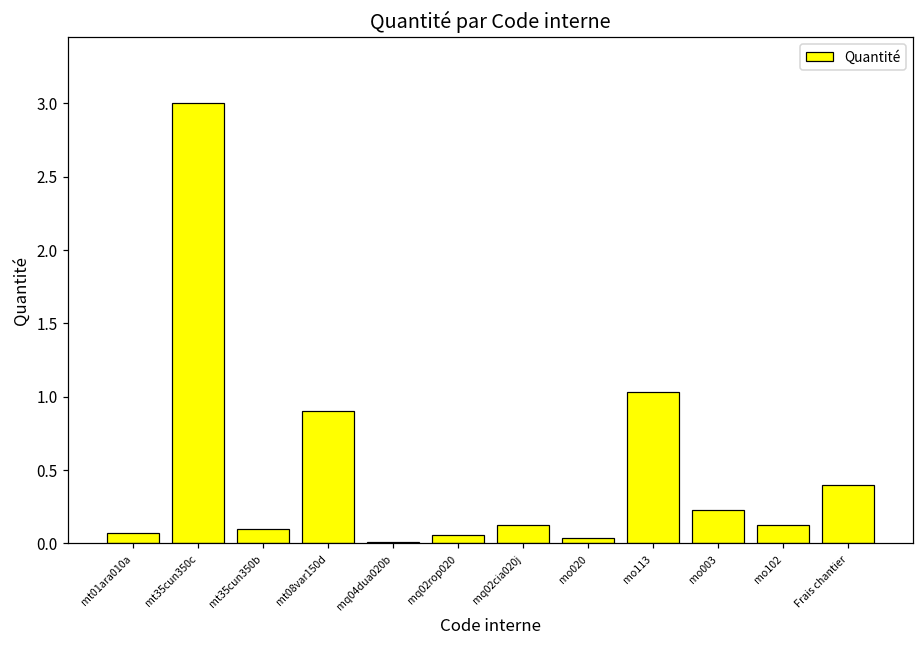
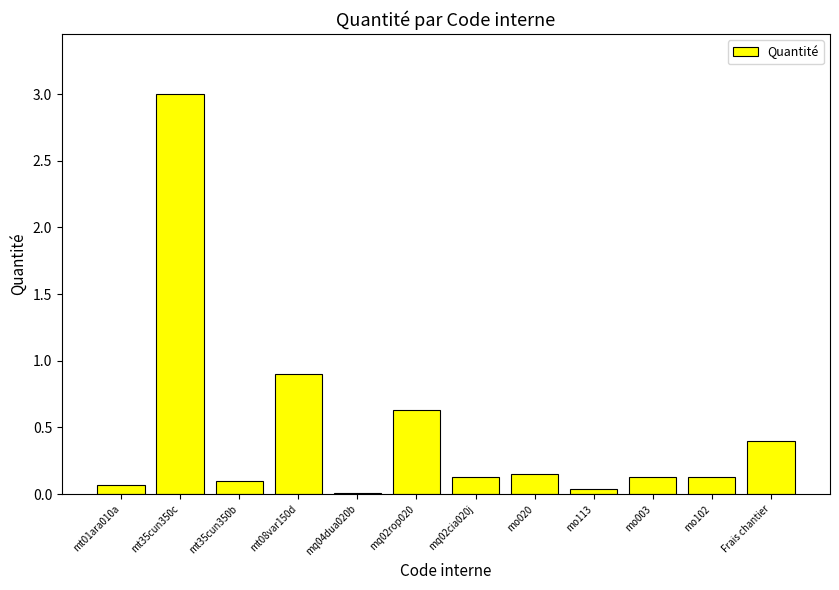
  {
    "mt01ara010a": 0.07,
    "mt35cun350c": 3.00,
    "mt35cun350b": 0.10,
    "mt08var150d": 0.90,
-   "mq02rop020": 0.06,
+   "mq02rop020": 0.63,
    "mq02cia020j": 0.13,
-   "mo020": 0.04,
-   "mo113": 1.03,
-   "mo003": 0.23,
+   "mo020": 0.15,
+   "mo113": 0.04,
+   "mo003": 0.13,
    "mo102": 0.13,
    "Frais chantier": 0.40
  }
